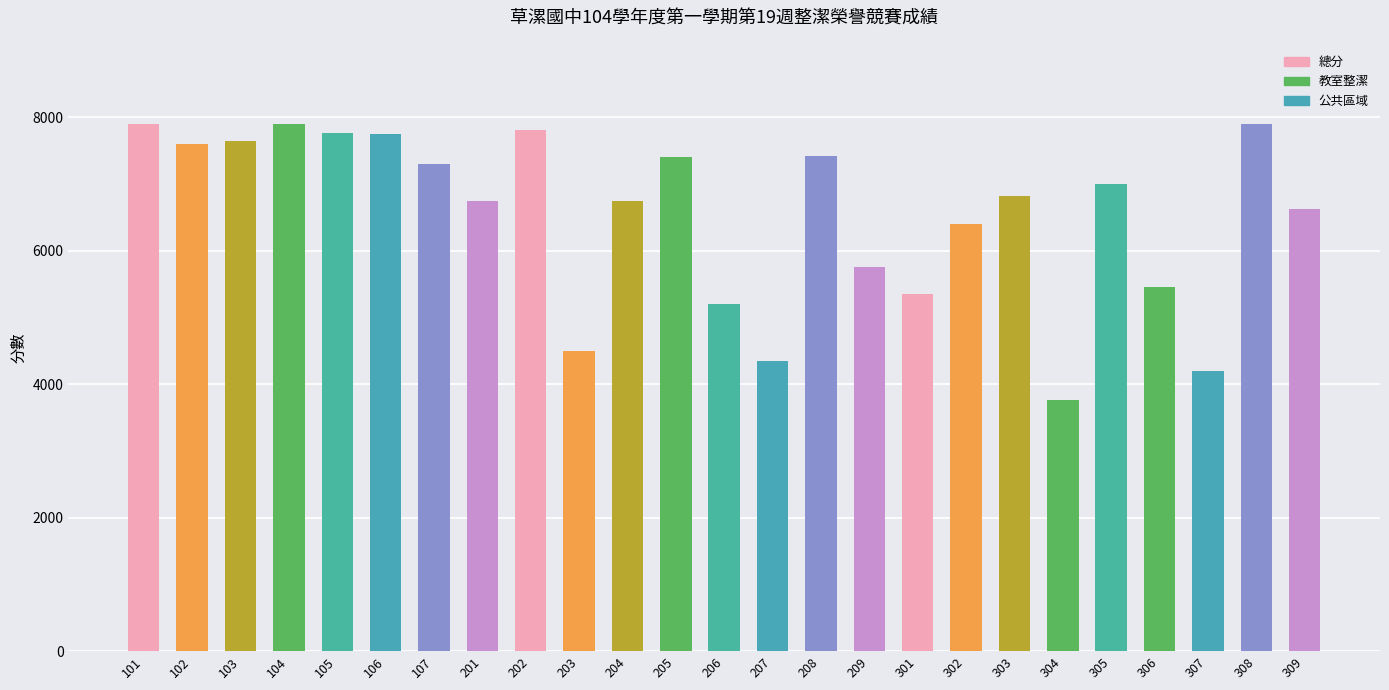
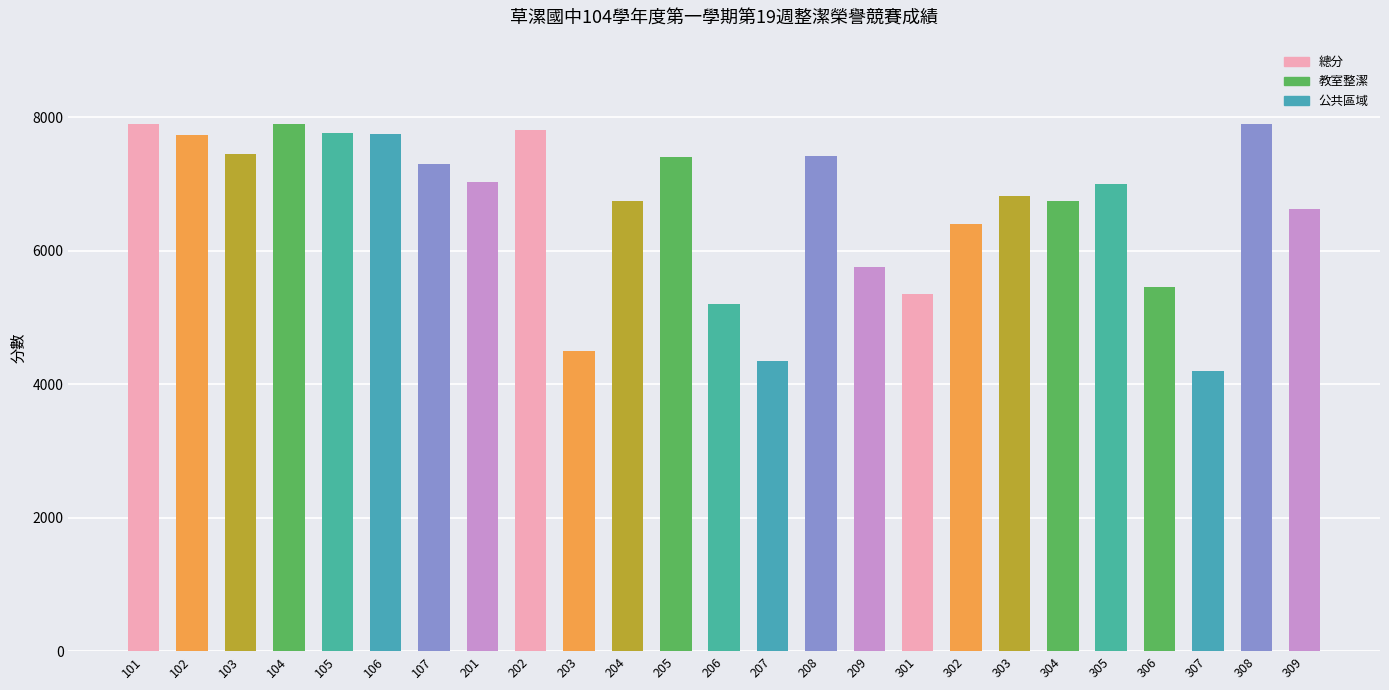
  {
    "101": 7900,
-   "102": 7600,
-   "103": 7600,
+   "102": 7700,
+   "103": 7500,
    "104": 7900,
    "105": 7800,
    "106": 7800,
    "107": 7300,
-   "201": 6800,
+   "201": 7000,
    "202": 7800,
    "203": 4500,
    "204": 6800,
    "205": 7400,
    "206": 5200,
    "207": 4400,
    "208": 7400,
    "209": 5800,
    "301": 5400,
    "302": 6400,
    "303": 6800,
-   "304": 3800,
+   "304": 6800,
    "305": 7000,
    "306": 5500,
    "307": 4200,
    "308": 7900,
    "309": 6600
  }
